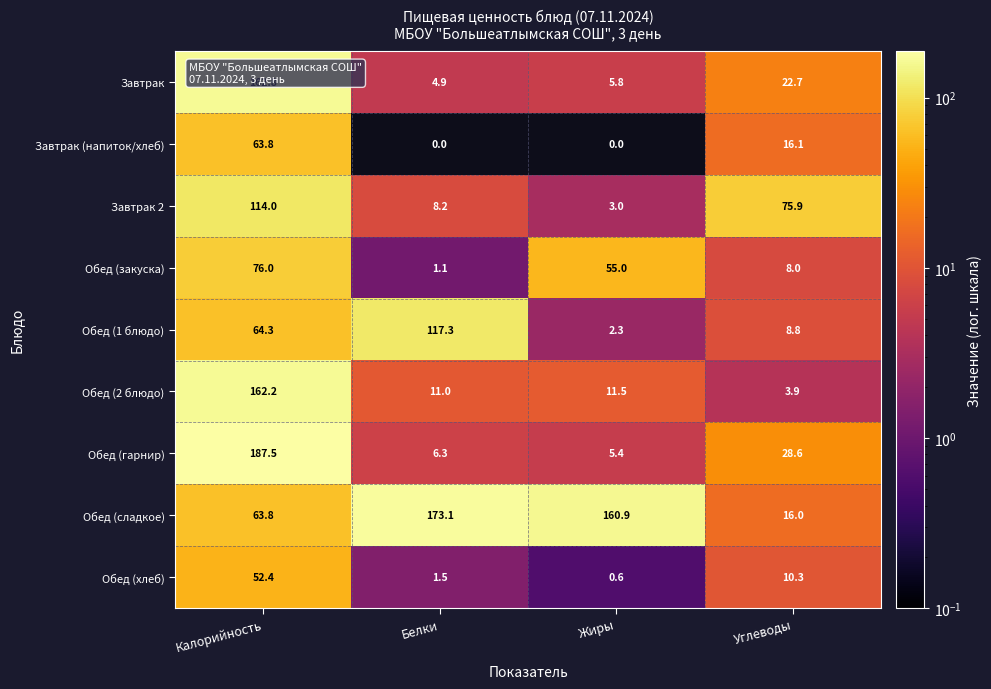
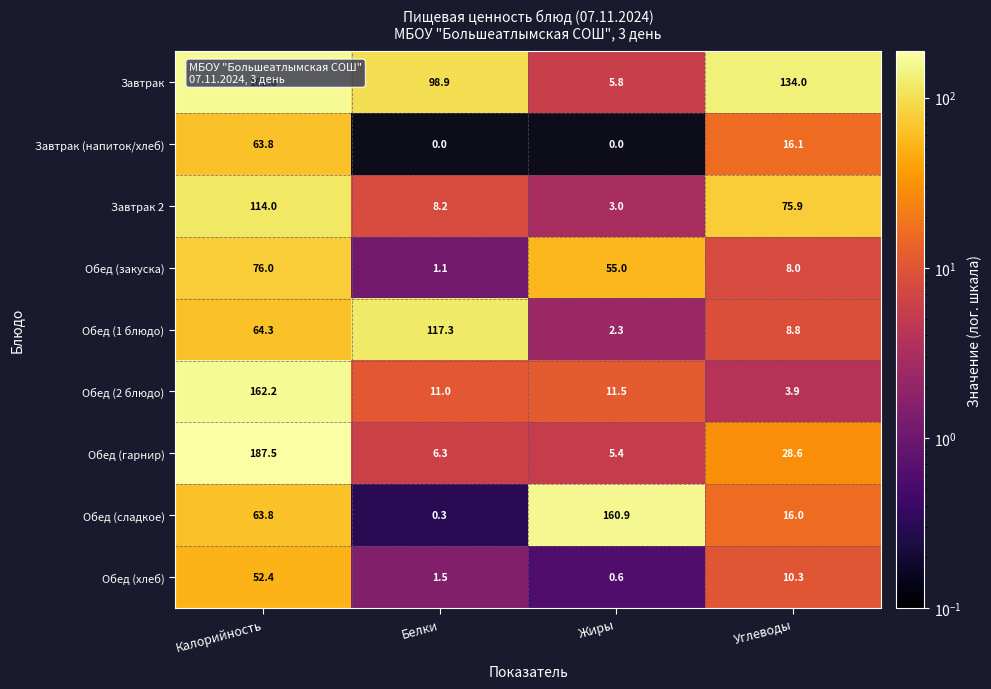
  {
    "Завтрак": {
-     "Белки": 4.9,
+     "Белки": 98.9,
      "Жиры": 5.8,
-     "Углеводы": 22.7
+     "Углеводы": 134.0
    },
    "Завтрак (напиток/хлеб)": {
      "Калорийность": 63.8,
      "Белки": 0.0,
      "Жиры": 0.0,
      "Углеводы": 16.1
    },
    "Завтрак 2": {
      "Калорийность": 114.0,
      "Белки": 8.2,
      "Жиры": 3.0,
      "Углеводы": 75.9
    },
    "Обед (закуска)": {
      "Калорийность": 76.0,
      "Белки": 1.1,
      "Жиры": 55.0,
      "Углеводы": 8.0
    },
    "Обед (1 блюдо)": {
      "Калорийность": 64.3,
      "Белки": 117.3,
      "Жиры": 2.3,
      "Углеводы": 8.8
    },
    "Обед (2 блюдо)": {
      "Калорийность": 162.2,
      "Белки": 11.0,
      "Жиры": 11.5,
      "Углеводы": 3.9
    },
    "Обед (гарнир)": {
      "Калорийность": 187.5,
      "Белки": 6.3,
      "Жиры": 5.4,
      "Углеводы": 28.6
    },
    "Обед (сладкое)": {
      "Калорийность": 63.8,
-     "Белки": 173.1,
+     "Белки": 0.3,
      "Жиры": 160.9,
      "Углеводы": 16.0
    },
    "Обед (хлеб)": {
      "Калорийность": 52.4,
      "Белки": 1.5,
      "Жиры": 0.6,
      "Углеводы": 10.3
    }
  }
